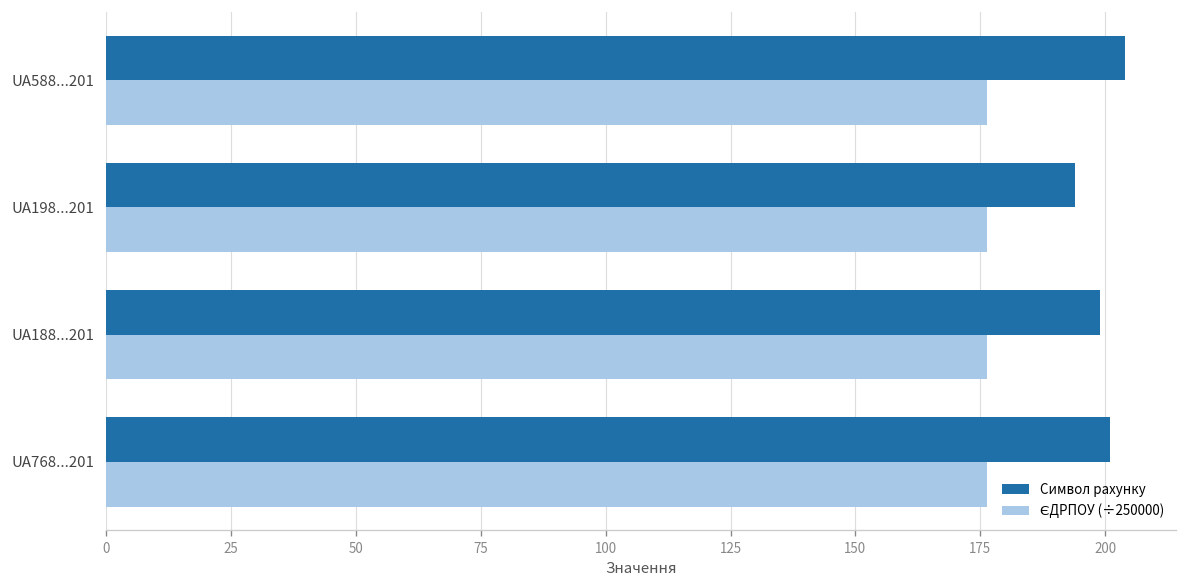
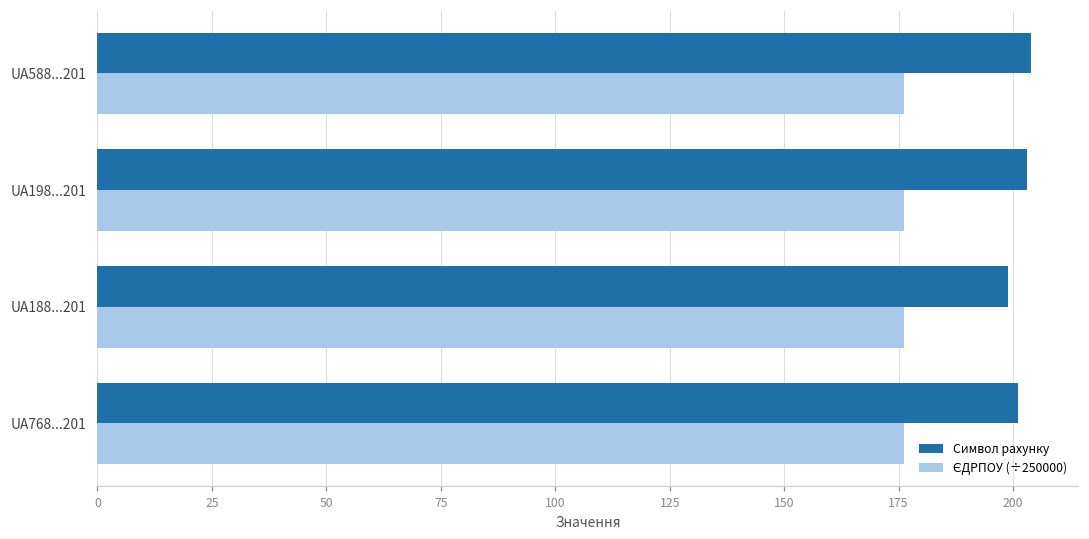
  {
    "Символ рахунку": {
      "UA588...201": 204,
-     "UA198...201": 194,
+     "UA198...201": 203,
      "UA188...201": 199,
      "UA768...201": 201
    },
    "ЄДРПОУ (÷250000)": {
      "UA588...201": 176,
      "UA198...201": 176,
      "UA188...201": 176,
      "UA768...201": 176
    }
  }
